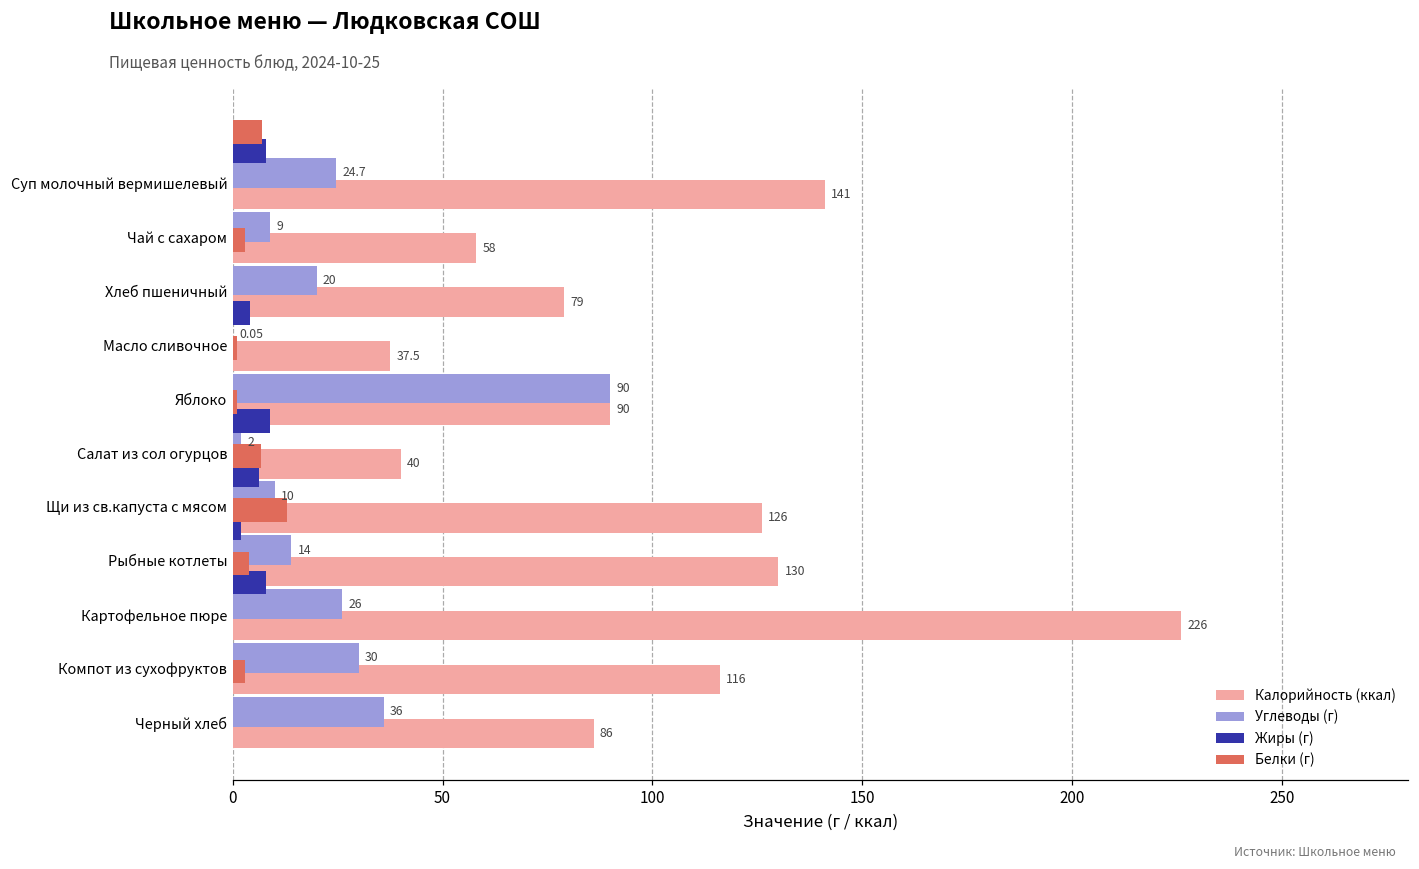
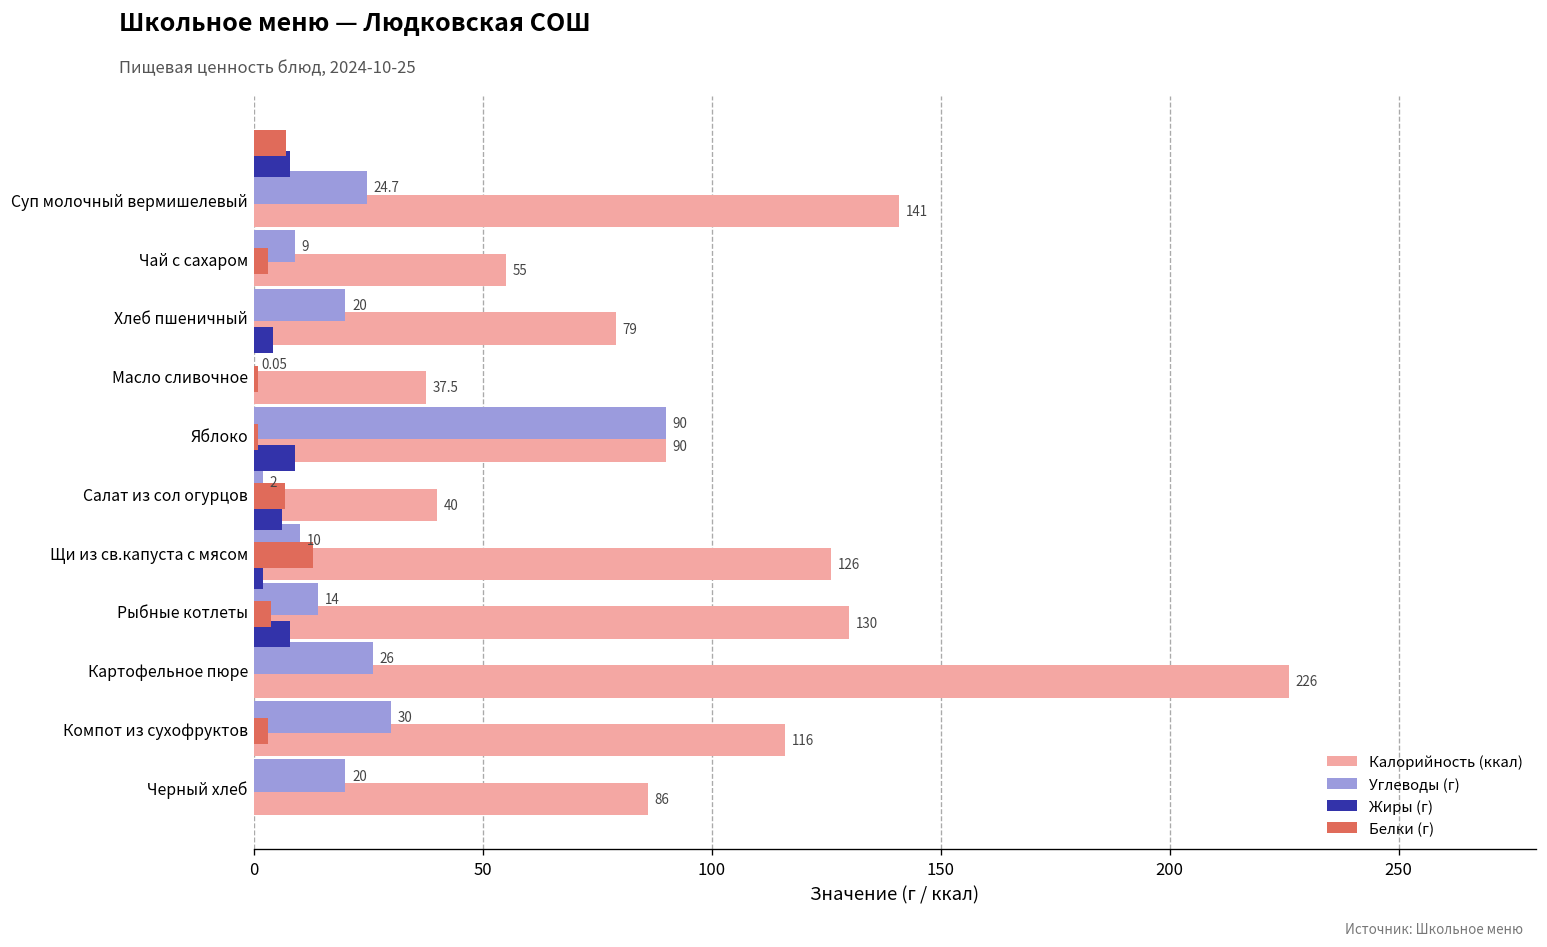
  {
    "Калорийность (ккал)": {
      "Суп молочный вермишелевый": 141,
-     "Чай с сахаром": 58,
+     "Чай с сахаром": 55,
      "Хлеб пшеничный": 79,
      "Масло сливочное": 37.5,
      "Яблоко": 90,
      "Салат из сол огурцов": 40,
      "Щи из св.капуста с мясом": 126,
      "Рыбные котлеты": 130,
      "Картофельное пюре": 226,
      "Компот из сухофруктов": 116,
      "Черный хлеб": 86
    },
    "Углеводы (г)": {
      "Суп молочный вермишелевый": 24.7,
      "Чай с сахаром": 9,
      "Хлеб пшеничный": 20,
      "Масло сливочное": 0.05,
      "Яблоко": 90,
      "Салат из сол огурцов": 2,
      "Щи из св.капуста с мясом": 10,
      "Рыбные котлеты": 14,
      "Картофельное пюре": 26,
      "Компот из сухофруктов": 30,
-     "Черный хлеб": 36
+     "Черный хлеб": 20
    }
  }
